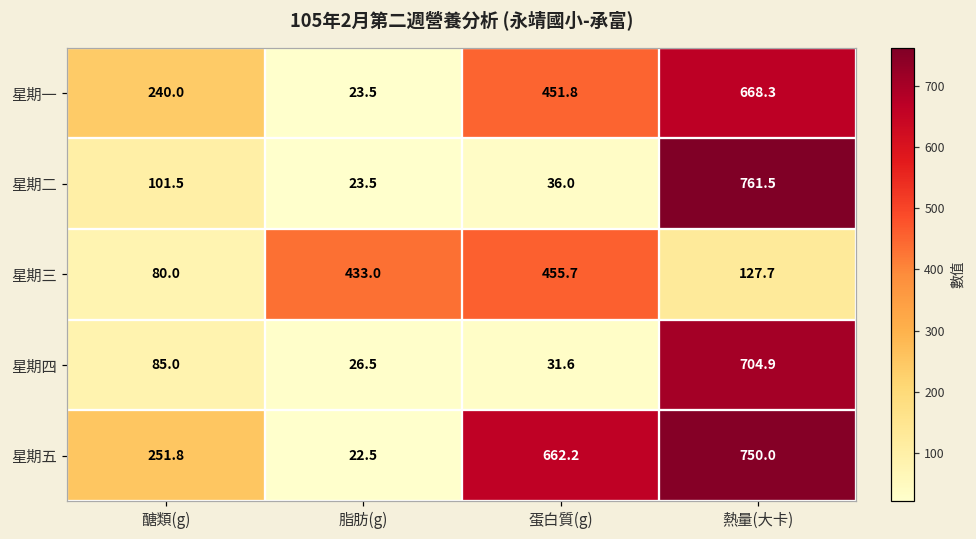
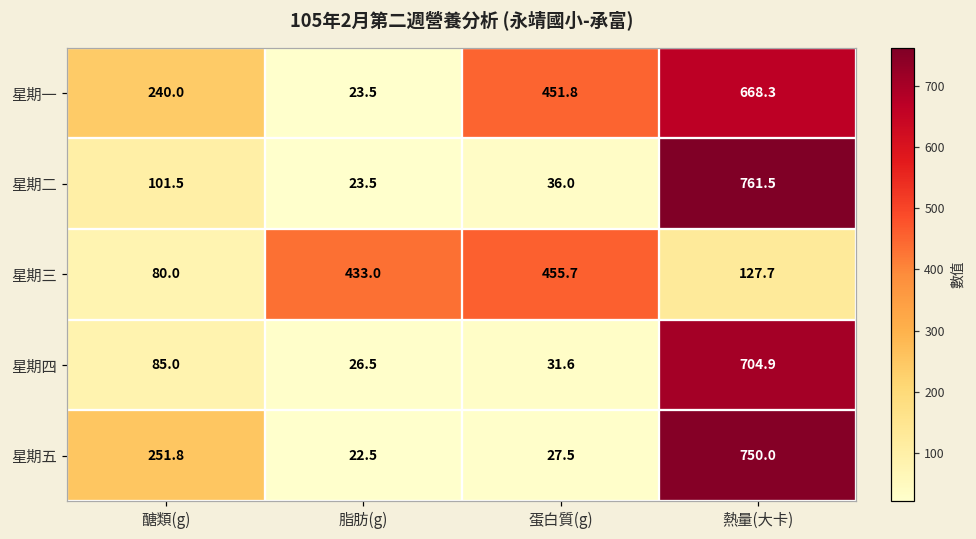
  {
    "星期一": {
      "醣類(g)": 240.0,
      "脂肪(g)": 23.5,
      "蛋白質(g)": 451.8,
      "熱量(大卡)": 668.3
    },
    "星期二": {
      "醣類(g)": 101.5,
      "脂肪(g)": 23.5,
      "蛋白質(g)": 36.0,
      "熱量(大卡)": 761.5
    },
    "星期三": {
      "醣類(g)": 80.0,
      "脂肪(g)": 433.0,
      "蛋白質(g)": 455.7,
      "熱量(大卡)": 127.7
    },
    "星期四": {
      "醣類(g)": 85.0,
      "脂肪(g)": 26.5,
      "蛋白質(g)": 31.6,
      "熱量(大卡)": 704.9
    },
    "星期五": {
      "醣類(g)": 251.8,
      "脂肪(g)": 22.5,
-     "蛋白質(g)": 662.2,
+     "蛋白質(g)": 27.5,
      "熱量(大卡)": 750.0
    }
  }
